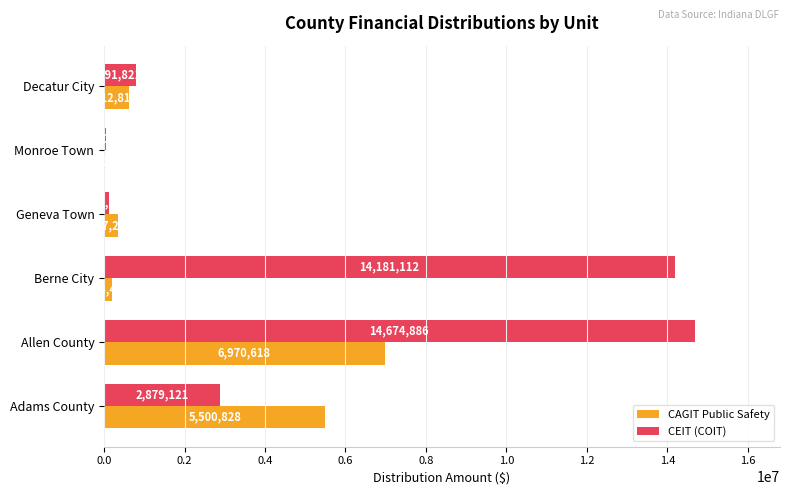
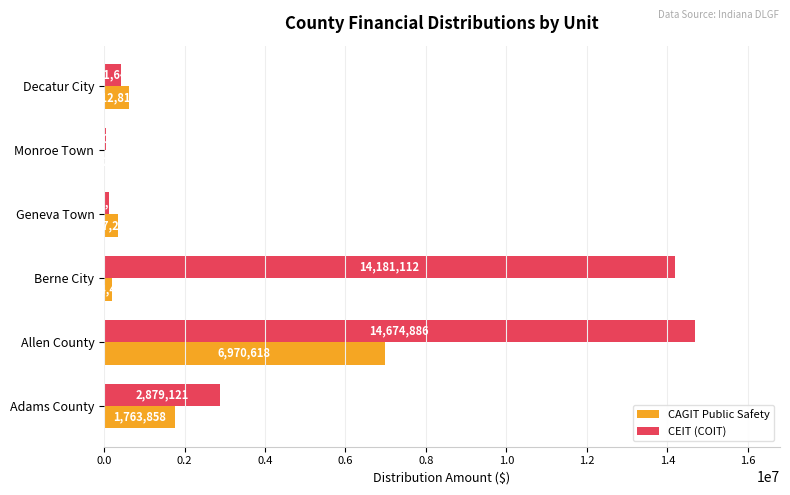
  {
    "CAGIT Public Safety": {
      "Decatur City": "612,815",
      "Allen County": "6,970,618",
-     "Adams County": "5,500,828"
+     "Adams County": "1,763,858"
    },
    "CEIT (COIT)": {
-     "Decatur City": "800000",
+     "Decatur City": "400000",
      "Geneva Town": "100000"
    }
  }
